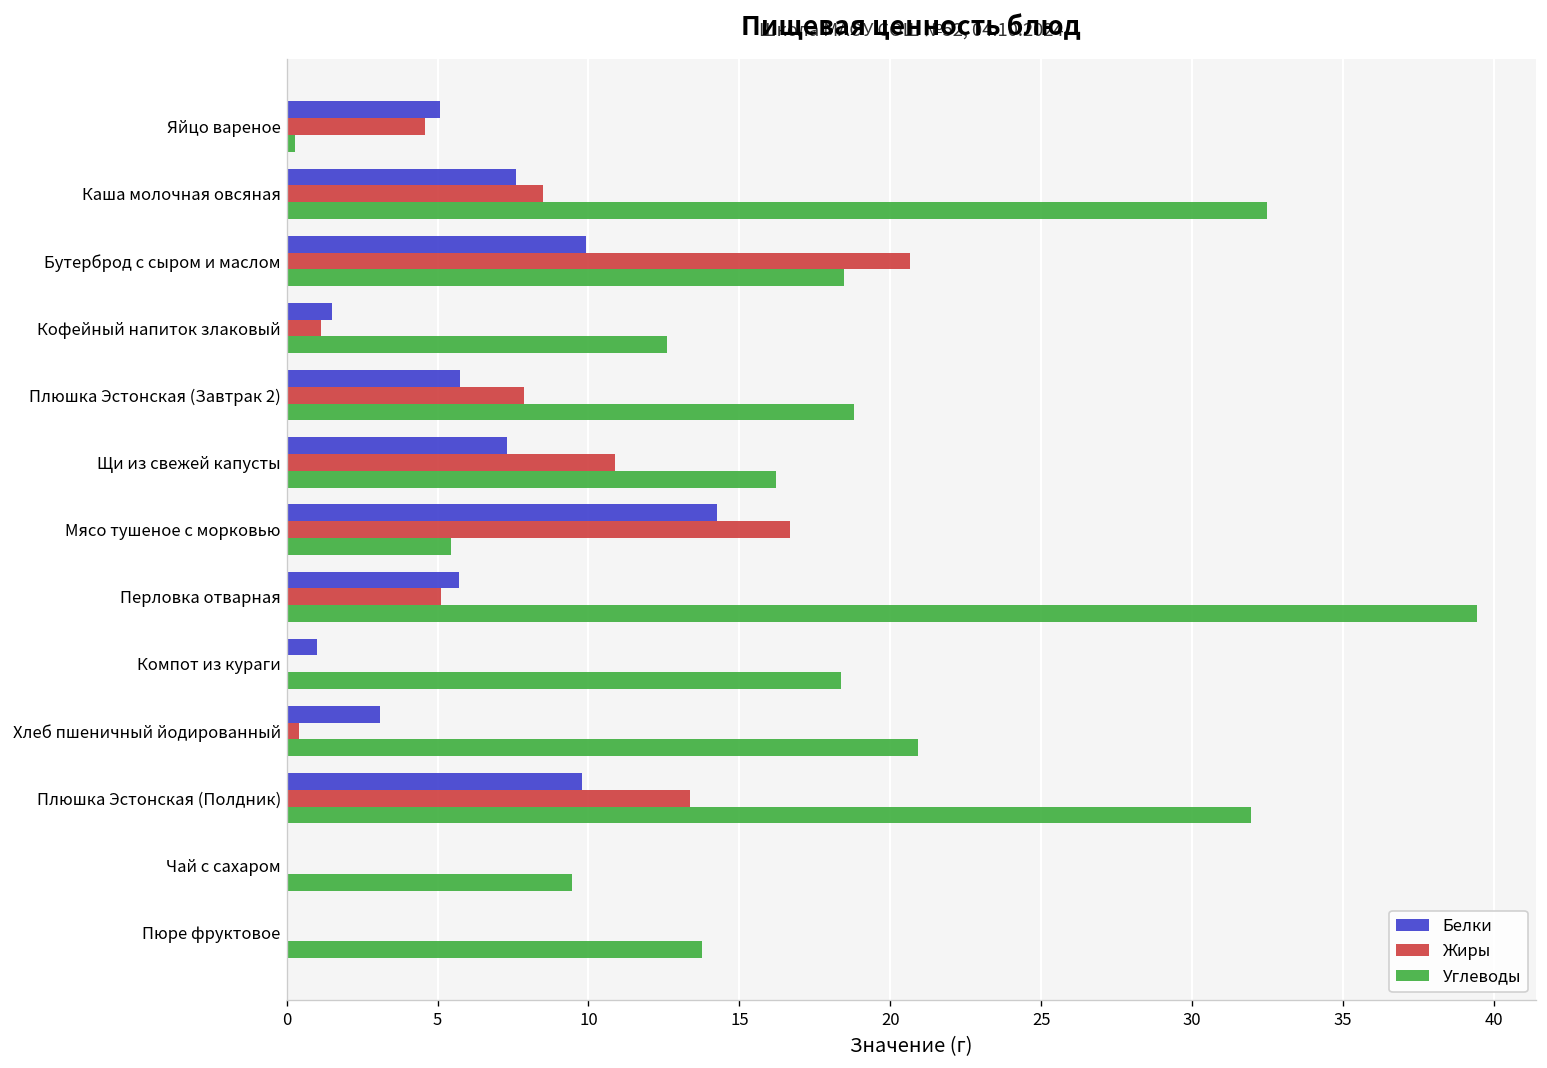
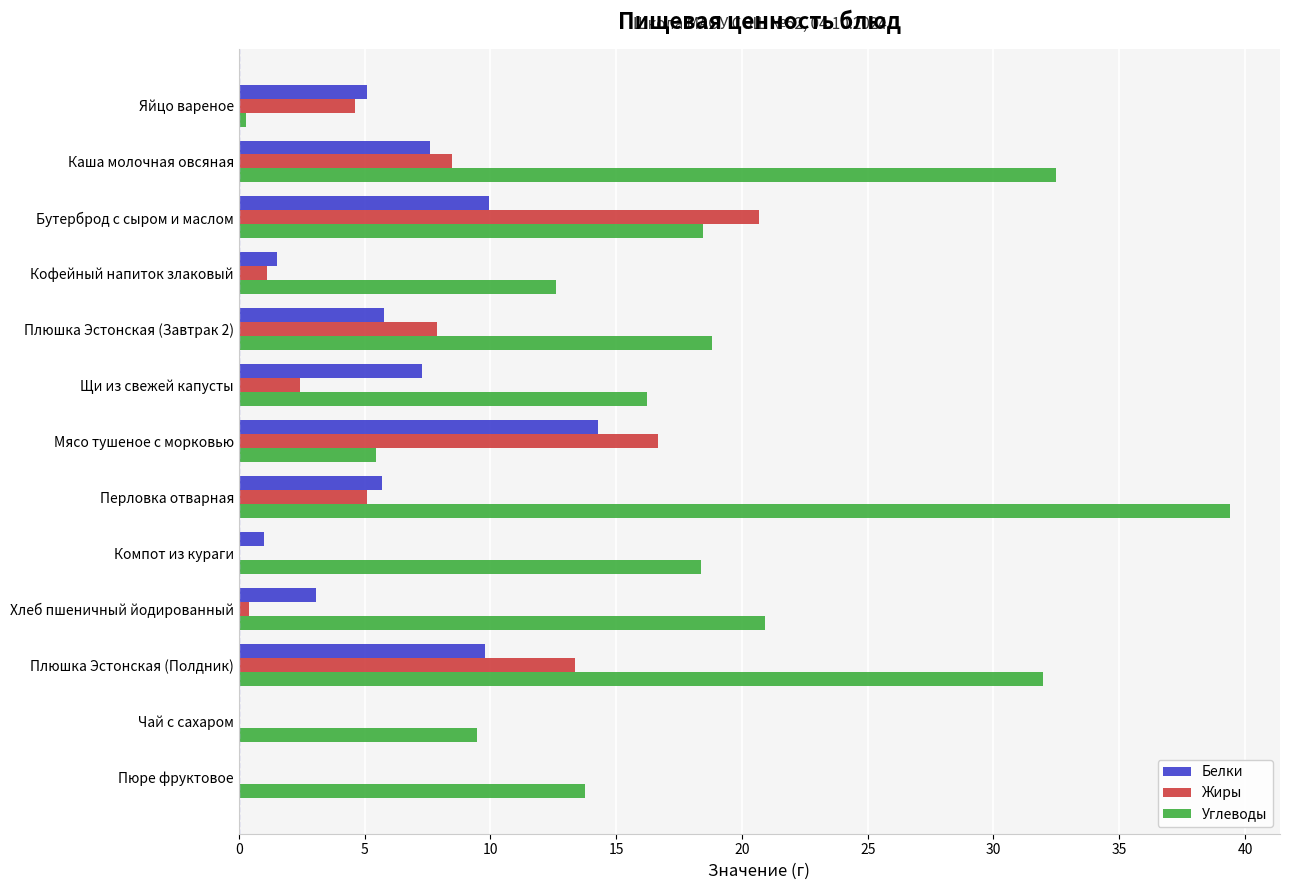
  {
    "Белки": {
      "Яйцо вареное": 5.1,
      "Каша молочная овсяная": 7.6,
      "Бутерброд с сыром и маслом": 9.9,
      "Кофейный напиток злаковый": 1.5,
      "Плюшка Эстонская (Завтрак 2)": 5.8,
      "Щи из свежей капусты": 7.3,
      "Мясо тушеное с морковью": 14.3,
      "Перловка отварная": 5.7,
      "Компот из кураги": 1.0,
      "Хлеб пшеничный йодированный": 3.1,
      "Плюшка Эстонская (Полдник)": 9.8,
      "Чай с сахаром": 0.0,
      "Пюре фруктовое": 0.0
    },
    "Жиры": {
      "Яйцо вареное": 4.6,
      "Каша молочная овсяная": 8.5,
      "Бутерброд с сыром и маслом": 20.7,
      "Кофейный напиток злаковый": 1.1,
      "Плюшка Эстонская (Завтрак 2)": 7.9,
-     "Щи из свежей капусты": 10.9,
+     "Щи из свежей капусты": 2.5,
      "Мясо тушеное с морковью": 16.7,
      "Перловка отварная": 5.1,
      "Хлеб пшеничный йодированный": 0.4,
      "Плюшка Эстонская (Полдник)": 13.4,
      "Чай с сахаром": 0.0,
      "Пюре фруктовое": 0.0
    },
    "Углеводы": {
      "Яйцо вареное": 0.3,
      "Каша молочная овсяная": 32.5,
      "Бутерброд с сыром и маслом": 18.5,
      "Кофейный напиток злаковый": 12.6,
      "Плюшка Эстонская (Завтрак 2)": 18.8,
      "Щи из свежей капусты": 16.2,
      "Мясо тушеное с морковью": 5.5,
      "Перловка отварная": 39.4,
      "Компот из кураги": 18.4,
      "Хлеб пшеничный йодированный": 20.9,
      "Плюшка Эстонская (Полдник)": 32.0,
      "Чай с сахаром": 9.5,
      "Пюре фруктовое": 13.8
    }
  }
